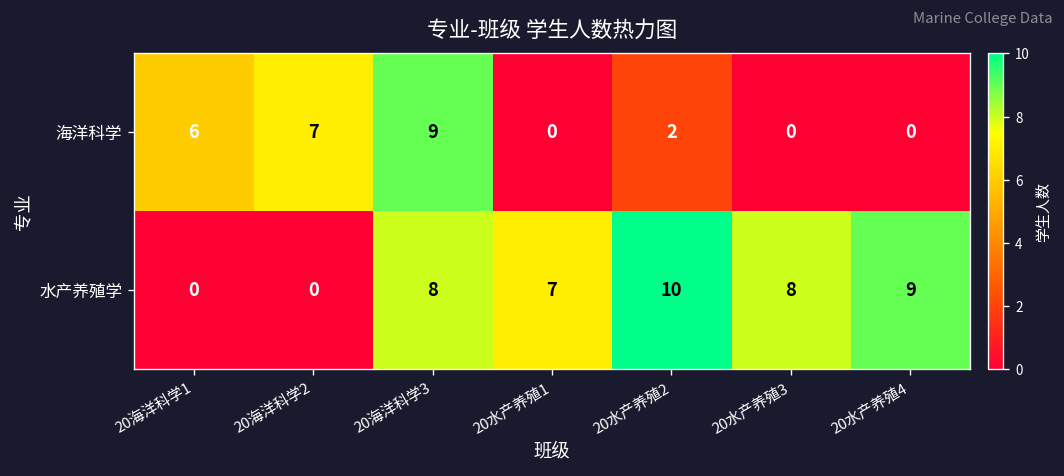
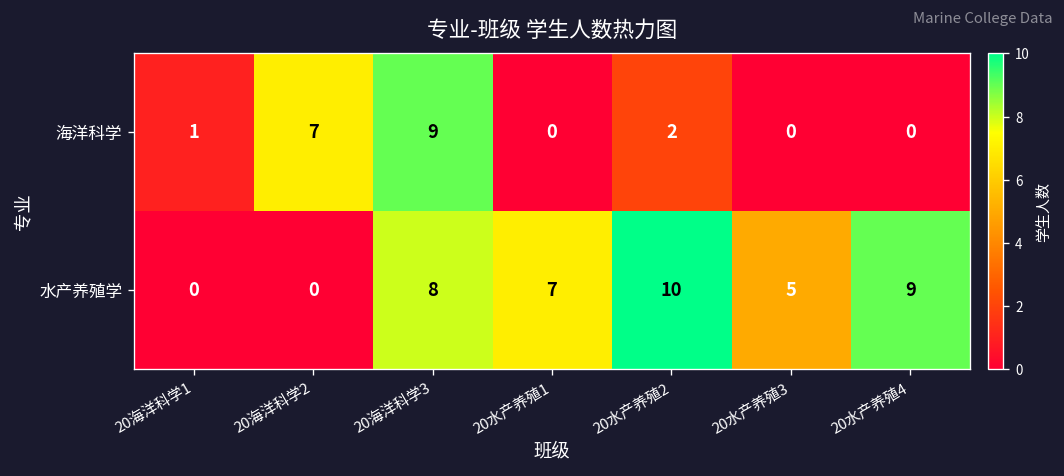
  {
    "海洋科学": {
-     "20海洋科学1": 6,
+     "20海洋科学1": 1,
      "20海洋科学2": 7,
      "20海洋科学3": 9,
      "20水产养殖1": 0,
      "20水产养殖2": 2,
      "20水产养殖3": 0,
      "20水产养殖4": 0
    },
    "水产养殖学": {
      "20海洋科学1": 0,
      "20海洋科学2": 0,
      "20海洋科学3": 8,
      "20水产养殖1": 7,
      "20水产养殖2": 10,
-     "20水产养殖3": 8,
+     "20水产养殖3": 5,
      "20水产养殖4": 9
    }
  }
